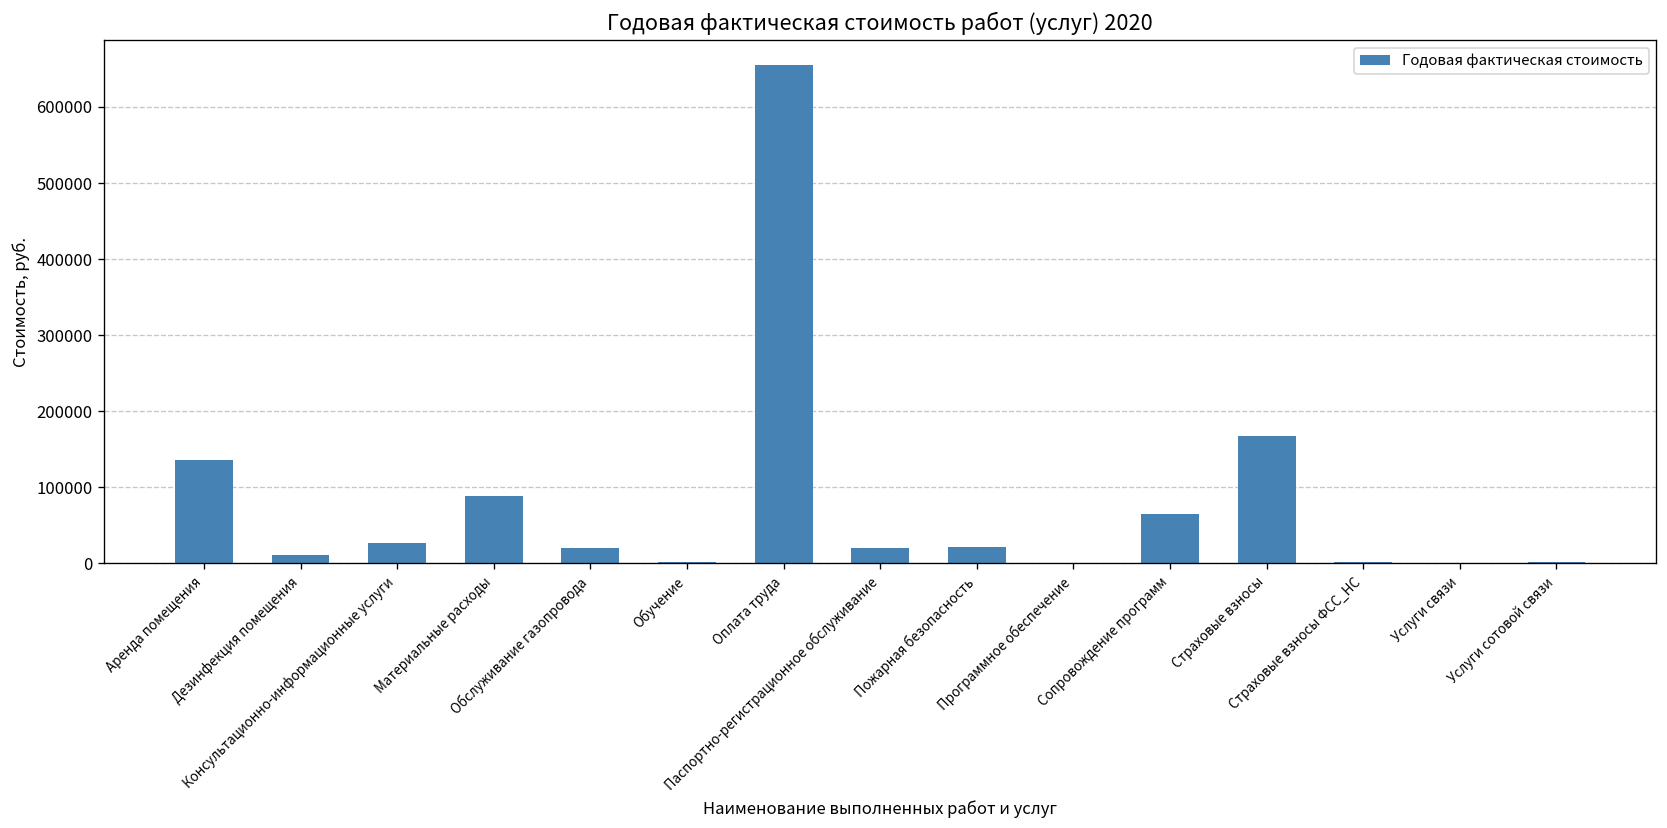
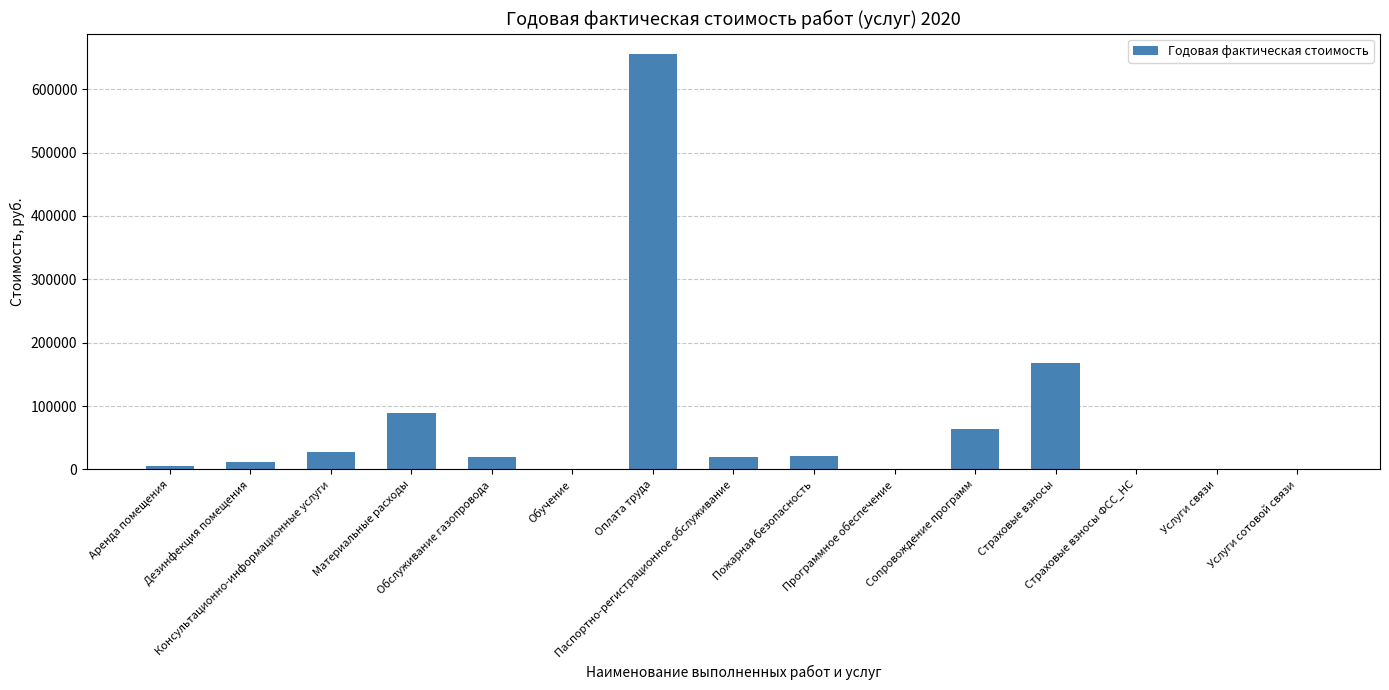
  {
-   "Аренда помещения": 140000,
+   "Аренда помещения": 10000,
    "Дезинфекция помещения": 10000,
    "Консультационно-информационные услуги": 30000,
    "Материальные расходы": 90000,
    "Обслуживание газопровода": 20000,
    "Оплата труда": 650000,
    "Паспортно-регистрационное обслуживание": 20000,
    "Пожарная безопасность": 20000,
    "Сопровождение программ": 60000,
    "Страховые взносы": 170000
  }
